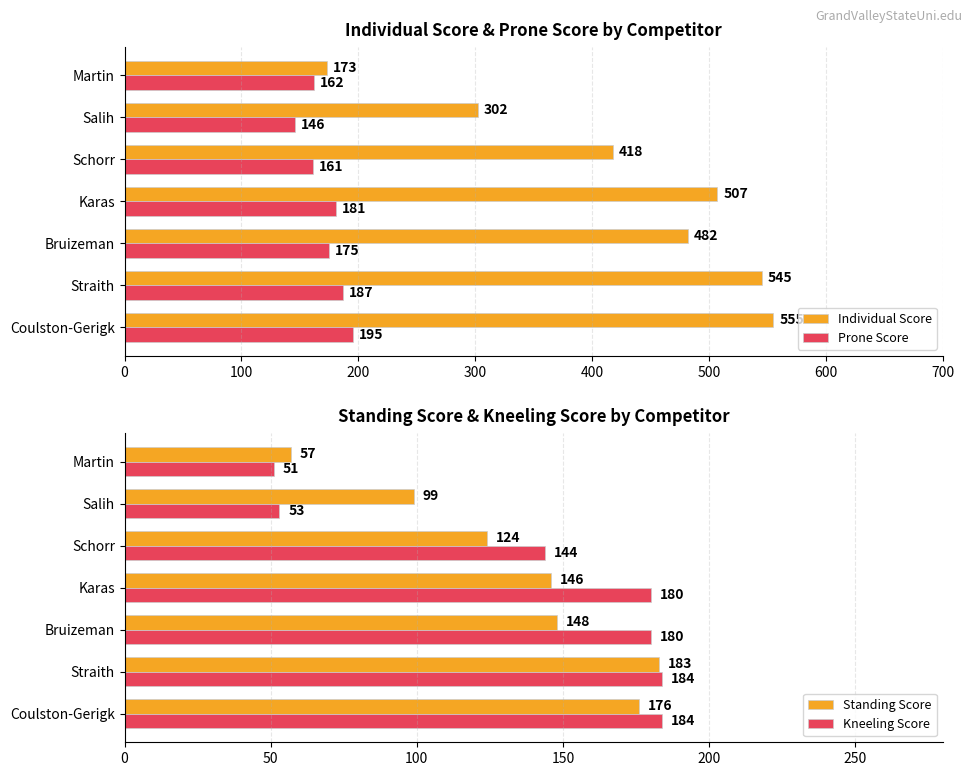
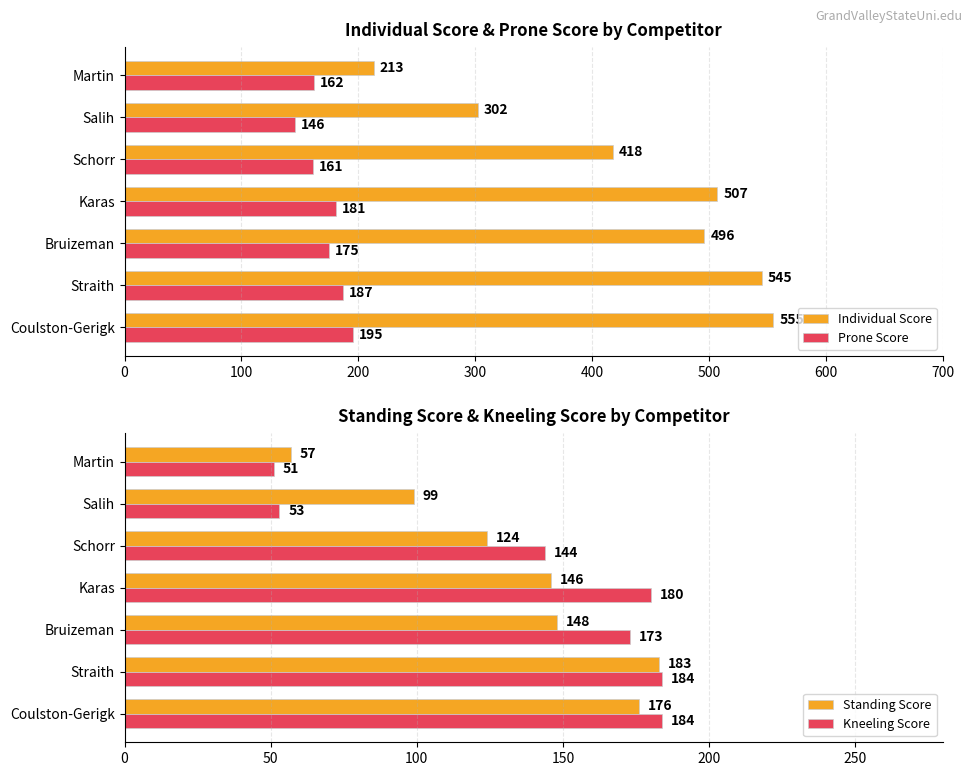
  {
    "Individual Score & Prone Score by Competitor": {
      "Individual Score": {
-       "Martin": 173,
+       "Martin": 213,
        "Salih": 302,
        "Schorr": 418,
        "Karas": 507,
-       "Bruizeman": 482,
+       "Bruizeman": 496,
        "Straith": 545
      },
      "Prone Score": {
        "Martin": 162,
        "Salih": 146,
        "Schorr": 161,
        "Karas": 181,
        "Bruizeman": 175,
        "Straith": 187,
        "Coulston-Gerigk": 195
      }
    },
    "Standing Score & Kneeling Score by Competitor": {
      "Standing Score": {
        "Martin": 57,
        "Salih": 99,
        "Schorr": 124,
        "Karas": 146,
        "Bruizeman": 148,
        "Straith": 183,
        "Coulston-Gerigk": 176
      },
      "Kneeling Score": {
        "Martin": 51,
        "Salih": 53,
        "Schorr": 144,
        "Karas": 180,
-       "Bruizeman": 180,
+       "Bruizeman": 173,
        "Straith": 184,
        "Coulston-Gerigk": 184
      }
    }
  }
